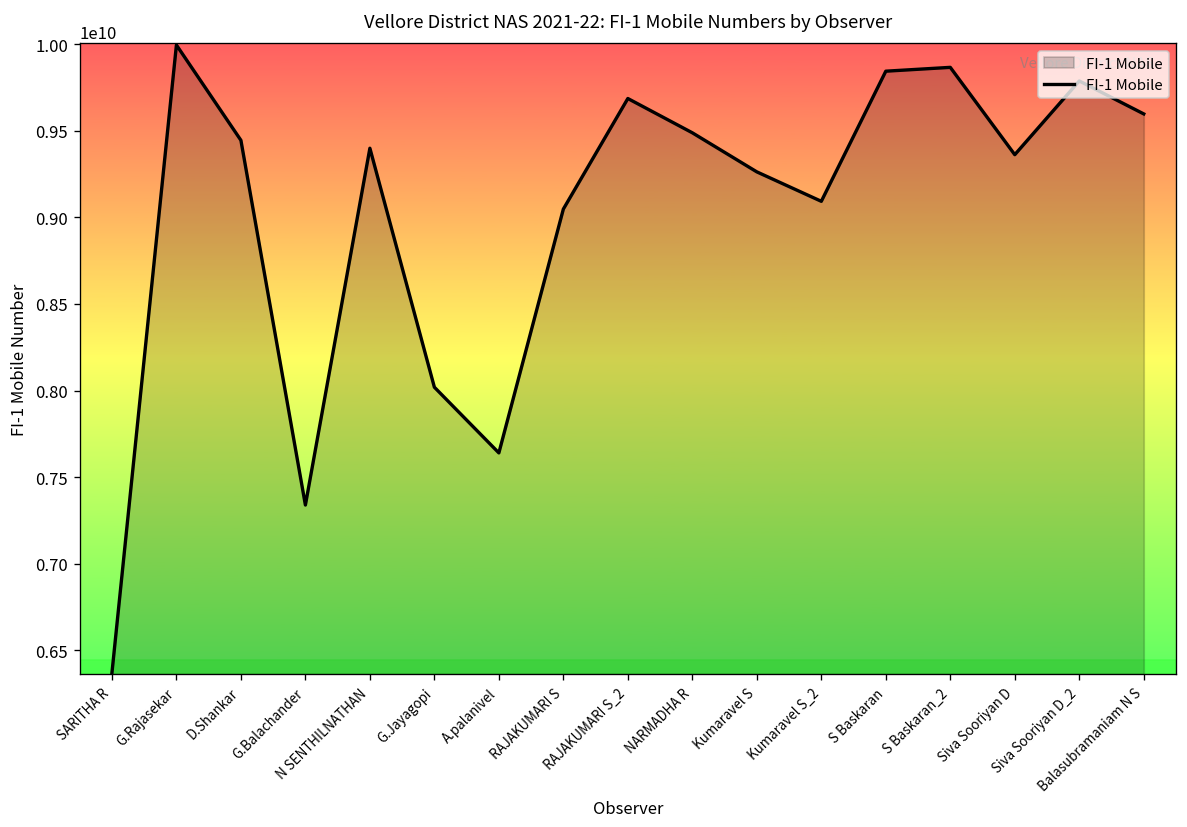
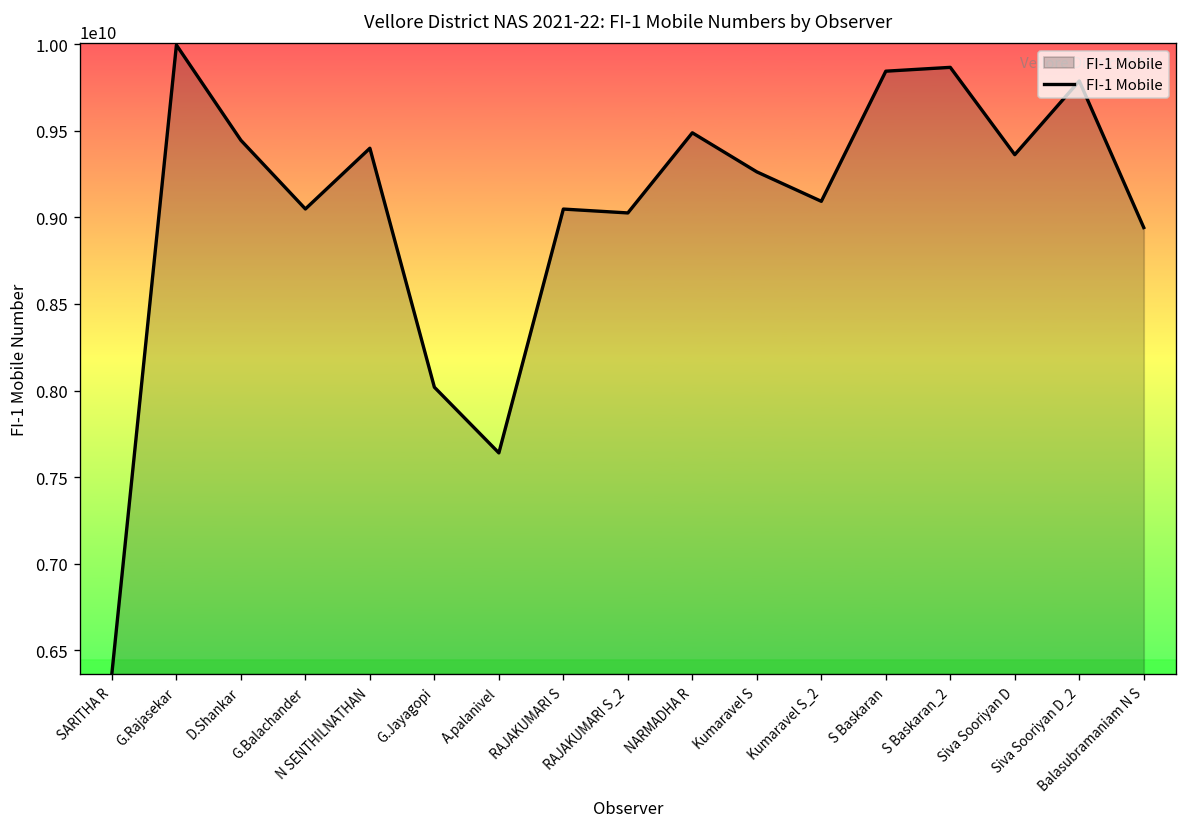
  {
    "G.Rajasekar": 9990000000,
    "D.Shankar": 9440000000,
-   "G.Balachander": 7340000000,
+   "G.Balachander": 9050000000,
    "N SENTHILNATHAN": 9400000000,
    "G.Jayagopi": 8020000000,
    "A.palanivel": 7640000000,
    "RAJAKUMARI S": 9050000000,
-   "RAJAKUMARI S_2": 9690000000,
+   "RAJAKUMARI S_2": 9030000000,
    "NARMADHA R": 9490000000,
    "Kumaravel S": 9260000000,
    "Kumaravel S_2": 9090000000,
    "S Baskaran": 9840000000,
    "S Baskaran_2": 9870000000,
    "Siva Sooriyan D": 9360000000,
-   "Balasubramaniam N S": 9600000000
+   "Balasubramaniam N S": 8940000000
  }
